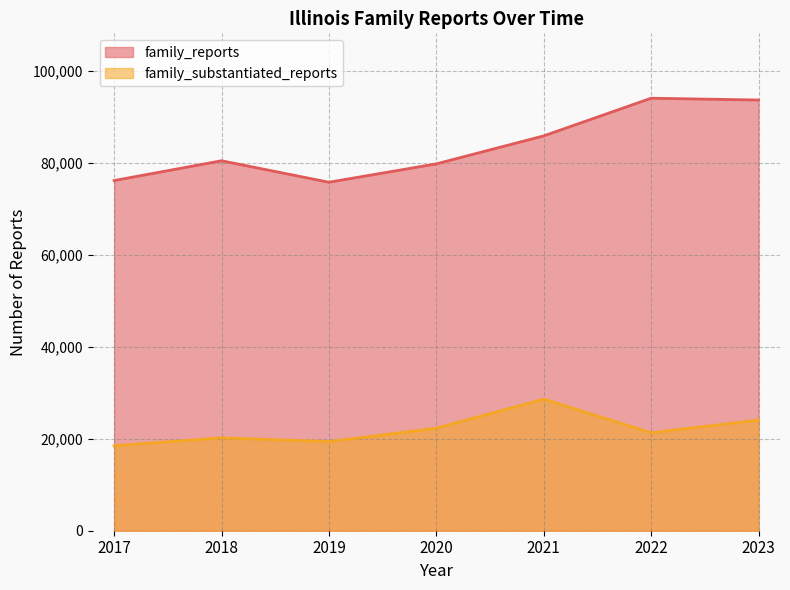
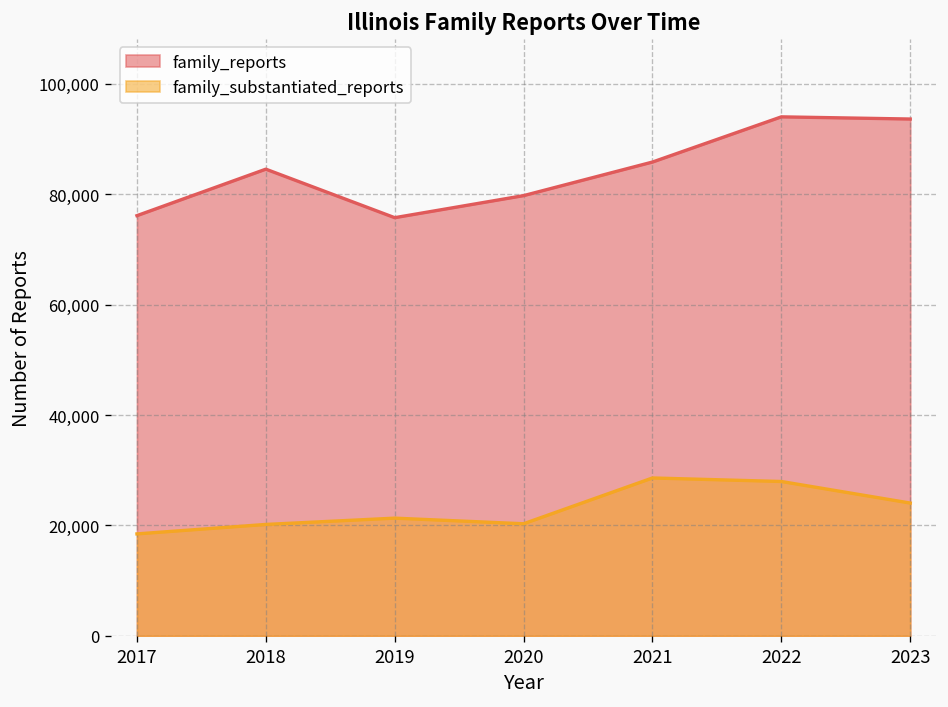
  {
    "family_reports": {
      "2017": "76,000",
-     "2018": "80,000",
+     "2018": "85,000",
      "2019": "76,000",
      "2020": "80,000",
      "2021": "86,000",
      "2022": "94,000",
      "2023": "94,000"
    },
    "family_substantiated_reports": {
      "2017": "18,000",
      "2018": "20,000",
-     "2019": "19,000",
-     "2020": "22,000",
+     "2019": "21,000",
+     "2020": "20,000",
      "2021": "29,000",
-     "2022": "21,000",
+     "2022": "28,000",
      "2023": "24,000"
    }
  }
